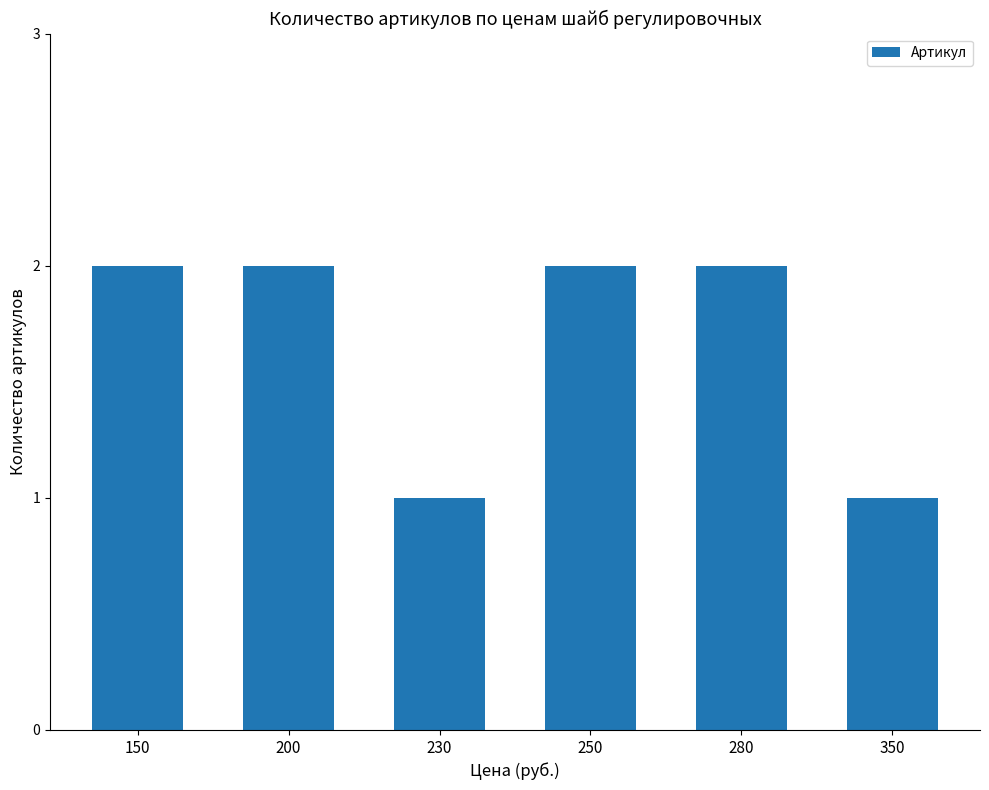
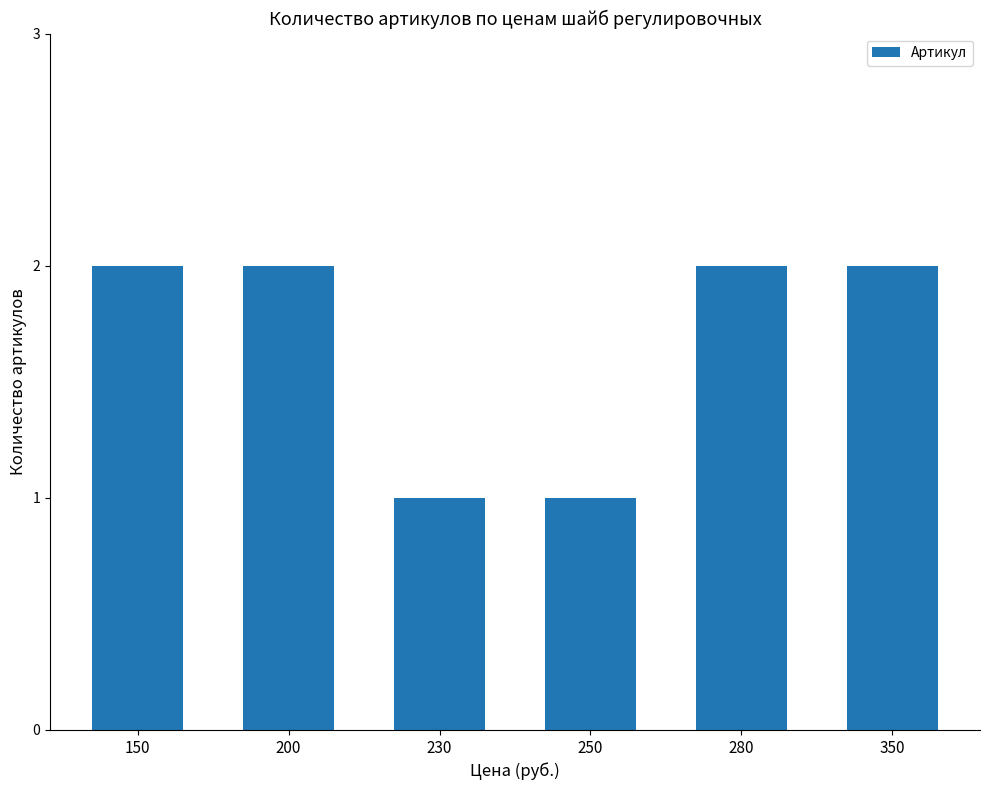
  {
    "150": 2,
    "200": 2,
    "230": 1,
-   "250": 2,
+   "250": 1,
    "280": 2,
-   "350": 1
+   "350": 2
  }
